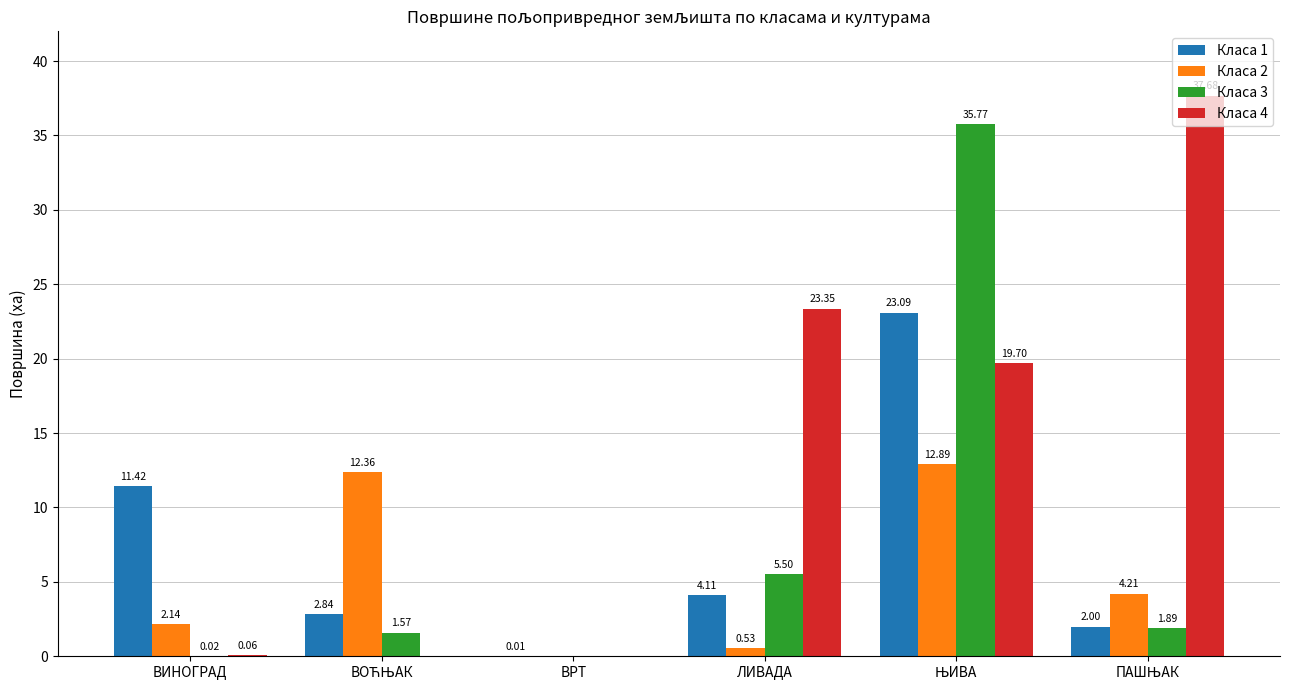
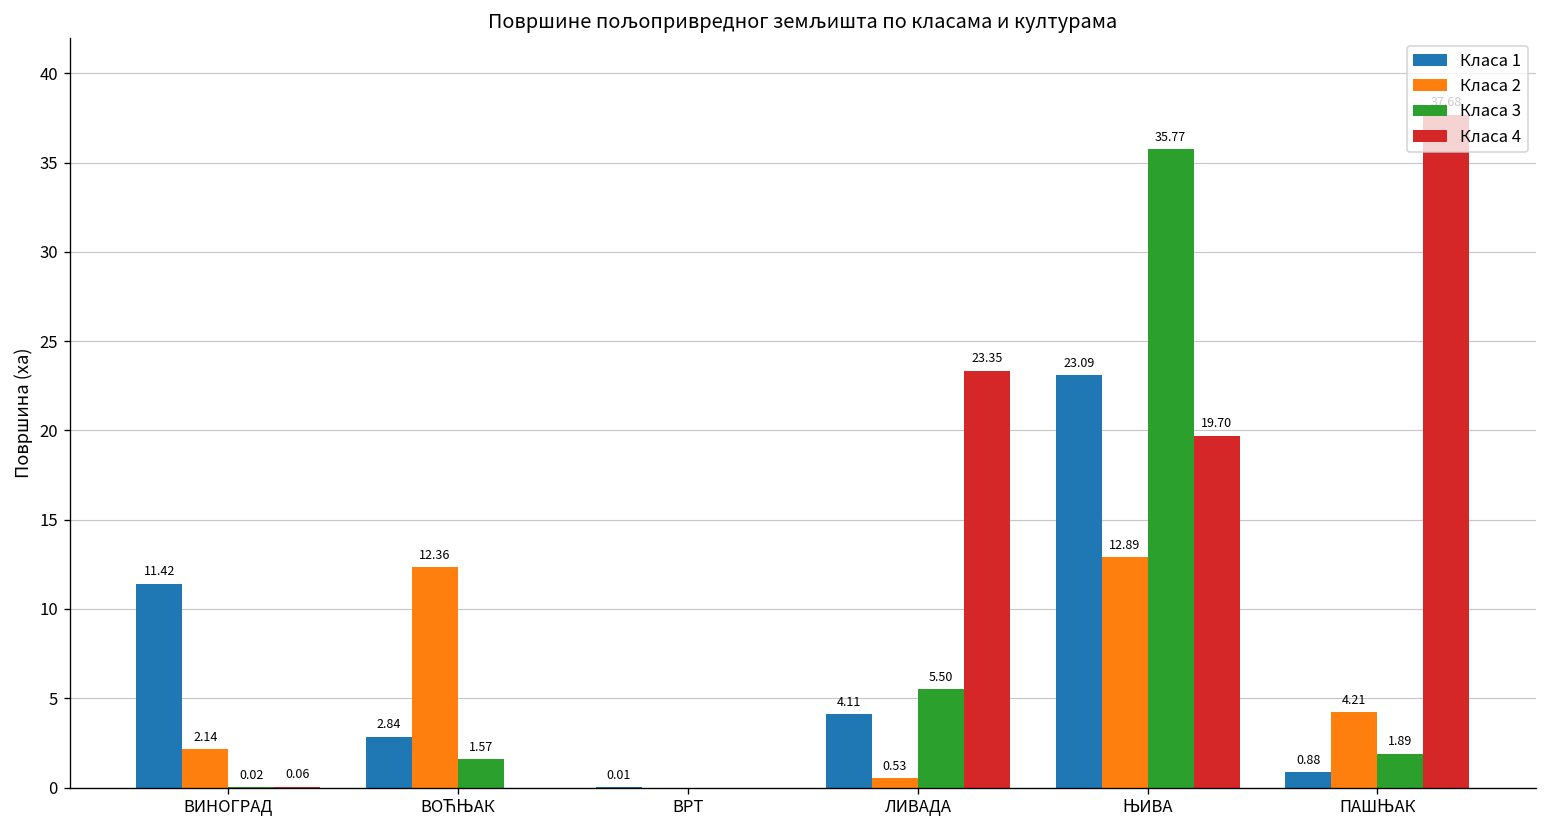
  {
    "Класа 1": {
      "ВИНОГРАД": 11.42,
      "ВОЋЊАК": 2.84,
      "ВРТ": 0.01,
      "ЛИВАДА": 4.11,
      "ЊИВА": 23.09,
-     "ПАШЊАК": 2.00
+     "ПАШЊАК": 0.88
    },
    "Класа 2": {
      "ВИНОГРАД": 2.14,
      "ВОЋЊАК": 12.36,
      "ЛИВАДА": 0.53,
      "ЊИВА": 12.89,
      "ПАШЊАК": 4.21
    },
    "Класа 3": {
      "ВИНОГРАД": 0.02,
      "ВОЋЊАК": 1.57,
      "ЛИВАДА": 5.50,
      "ЊИВА": 35.77,
      "ПАШЊАК": 1.89
    },
    "Класа 4": {
      "ВИНОГРАД": 0.06,
      "ЛИВАДА": 23.35,
      "ЊИВА": 19.70
    }
  }
